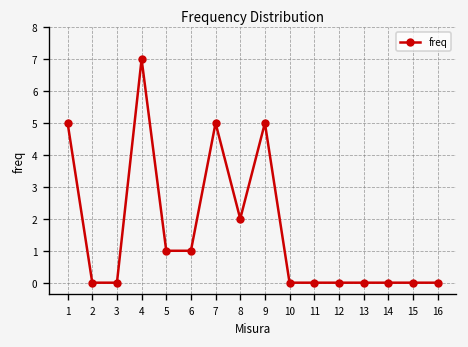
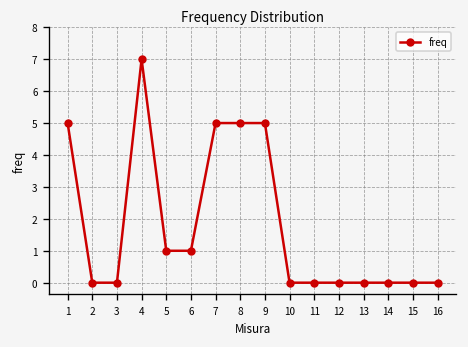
  {
    "1": 5,
    "2": 0,
    "3": 0,
    "4": 7,
    "5": 1,
    "6": 1,
    "7": 5,
-   "8": 2,
+   "8": 5,
    "9": 5,
    "10": 0,
    "11": 0,
    "12": 0,
    "13": 0,
    "14": 0,
    "15": 0,
    "16": 0
  }
